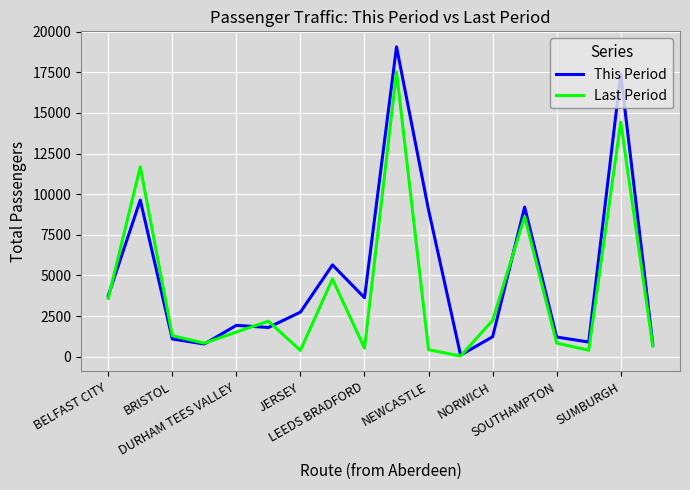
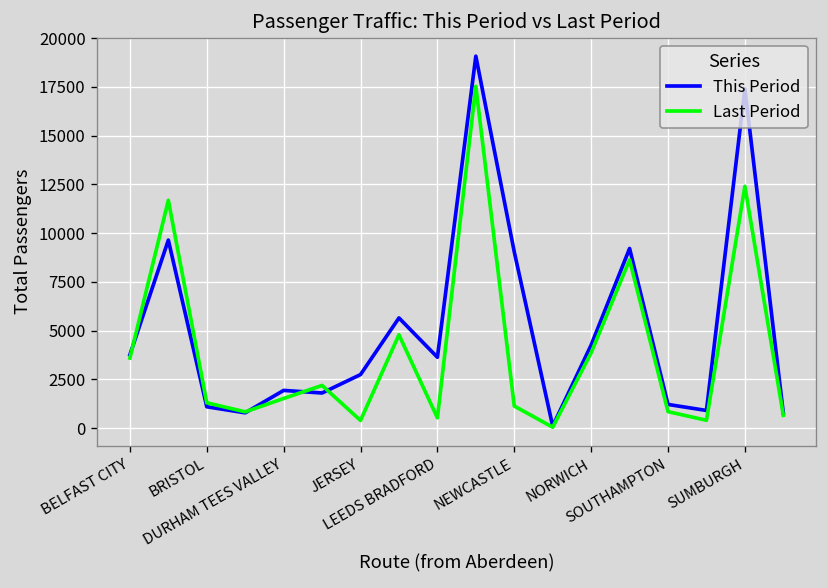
  {
    "This Period": {
      "BELFAST CITY": 3800,
      "BRISTOL": 1100,
      "DURHAM TEES VALLEY": 1900,
      "JERSEY": 2700,
      "LEEDS BRADFORD": 3600,
      "NEWCASTLE": 9000,
-     "NORWICH": 1200,
+     "NORWICH": 4300,
      "SOUTHAMPTON": 1200
    },
    "Last Period": {
      "BELFAST CITY": 3600,
      "BRISTOL": 1300,
      "DURHAM TEES VALLEY": 1500,
      "JERSEY": 400,
      "LEEDS BRADFORD": 500,
-     "NEWCASTLE": 400,
-     "NORWICH": 2200,
+     "NEWCASTLE": 1100,
+     "NORWICH": 3900,
      "SOUTHAMPTON": 800,
-     "SUMBURGH": 14400
+     "SUMBURGH": 12400
    }
  }
